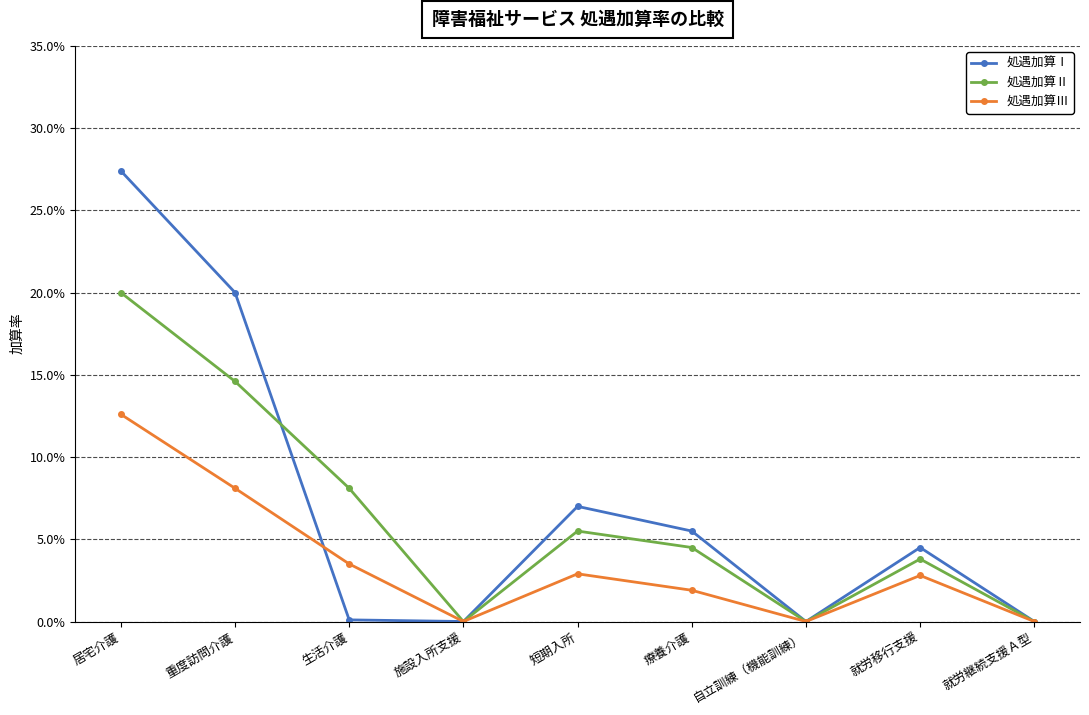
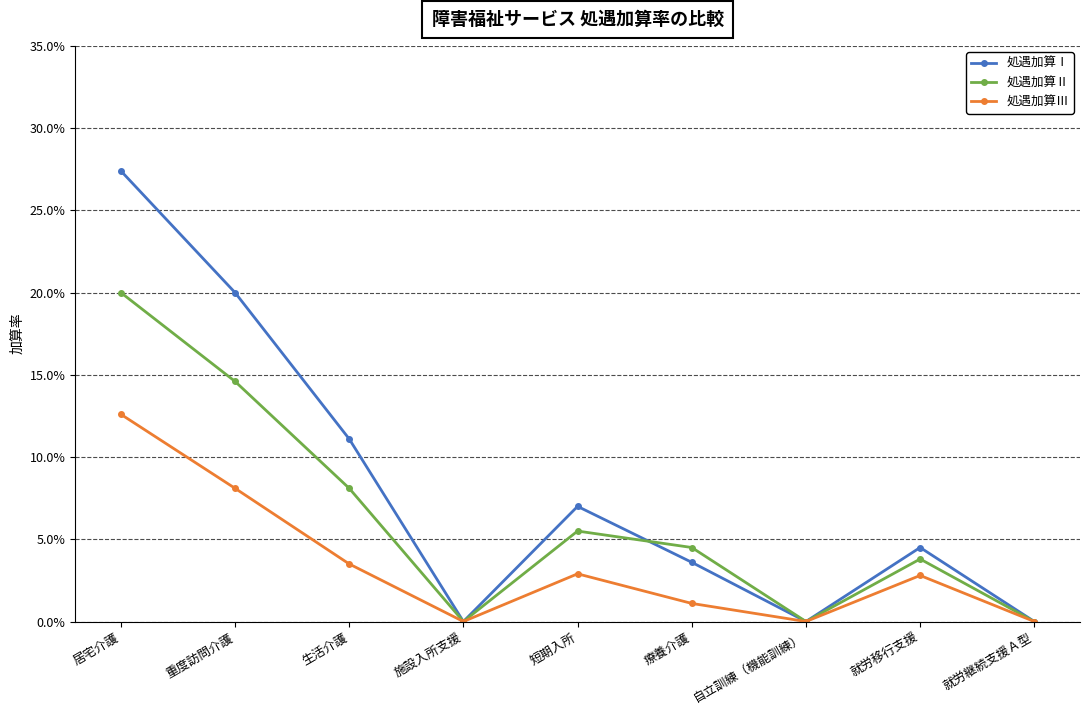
  {
    "処遇加算Ⅰ": {
      "居宅介護": "27.4%",
      "重度訪問介護": "20.0%",
-     "生活介護": "0.1%",
+     "生活介護": "11.1%",
      "短期入所": "7.0%",
-     "療養介護": "5.5%",
+     "療養介護": "3.6%",
      "就労移行支援": "4.5%"
    },
    "処遇加算Ⅱ": {
      "居宅介護": "20.0%",
      "重度訪問介護": "14.6%",
      "生活介護": "8.1%",
      "短期入所": "5.5%",
      "療養介護": "4.5%",
      "就労移行支援": "3.8%"
    },
    "処遇加算Ⅲ": {
      "居宅介護": "12.6%",
      "重度訪問介護": "8.1%",
      "生活介護": "3.5%",
      "短期入所": "2.9%",
-     "療養介護": "1.9%",
+     "療養介護": "1.1%",
      "就労移行支援": "2.8%"
    }
  }
